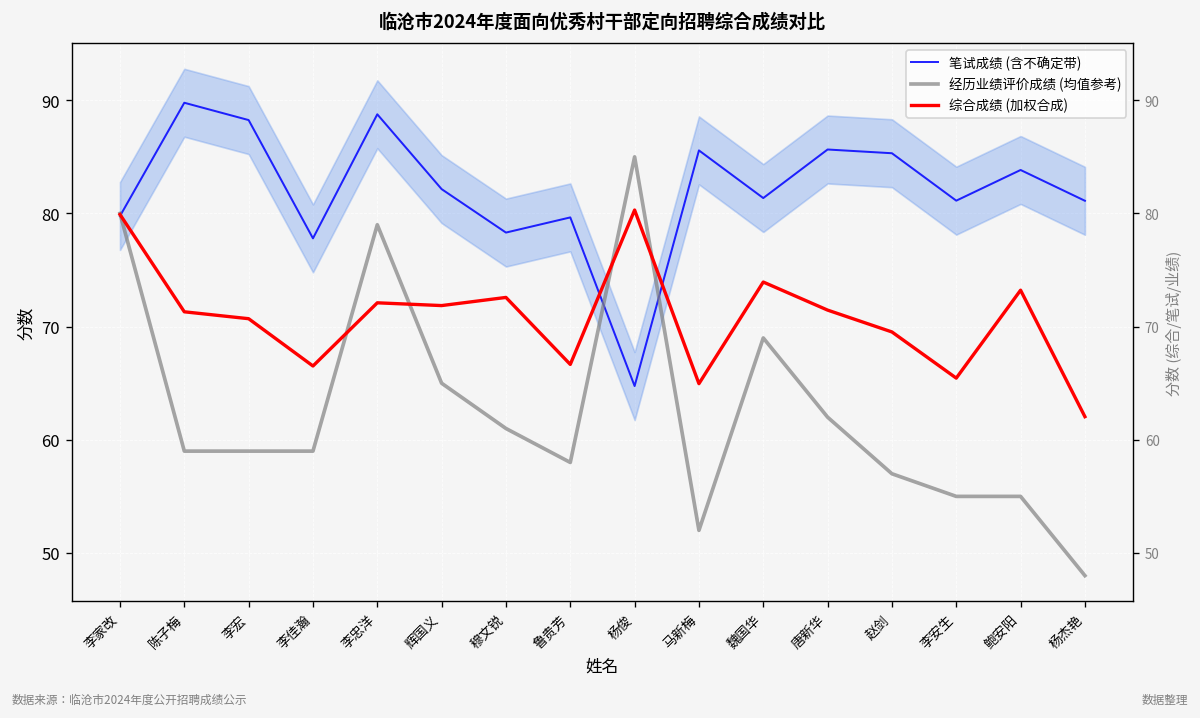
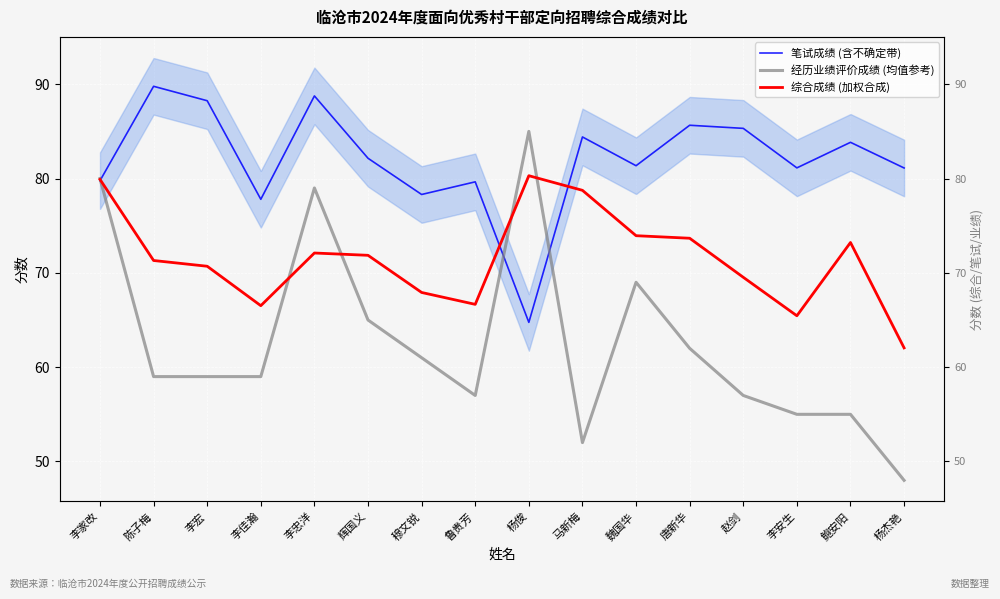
  {
    "笔试成绩 (含不确定带)": {
      "陈子梅": 90,
      "李宏": 88,
      "李佳瀚": 78,
      "李忠洋": 89,
      "辉国义": 82,
      "穆文锐": 78,
      "鲁贵芳": 80,
      "杨俊": 65,
-     "马新梅": 86,
+     "马新梅": 84,
      "魏国华": 81,
      "唐新华": 86,
      "赵剑": 85,
      "李安生": 81,
      "鲍安阳": 84,
      "杨杰艳": 81
    },
    "经历业绩评价成绩 (均值参考)": {
      "陈子梅": 59,
      "李宏": 59,
      "李佳瀚": 59,
      "李忠洋": 79,
      "辉国义": 65,
      "穆文锐": 61,
-     "鲁贵芳": 58,
+     "鲁贵芳": 57,
      "杨俊": 85,
      "马新梅": 52,
      "魏国华": 69,
      "唐新华": 62,
      "赵剑": 57,
      "李安生": 55,
      "鲍安阳": 55,
      "杨杰艳": 48
    },
    "综合成绩 (加权合成)": {
      "陈子梅": 71,
      "李宏": 71,
      "李佳瀚": 67,
      "李忠洋": 72,
      "辉国义": 72,
-     "穆文锐": 73,
+     "穆文锐": 68,
      "鲁贵芳": 67,
      "杨俊": 80,
-     "马新梅": 65,
+     "马新梅": 79,
      "魏国华": 74,
-     "唐新华": 71,
+     "唐新华": 74,
      "赵剑": 70,
      "李安生": 65,
      "鲍安阳": 73,
      "杨杰艳": 62
    }
  }
